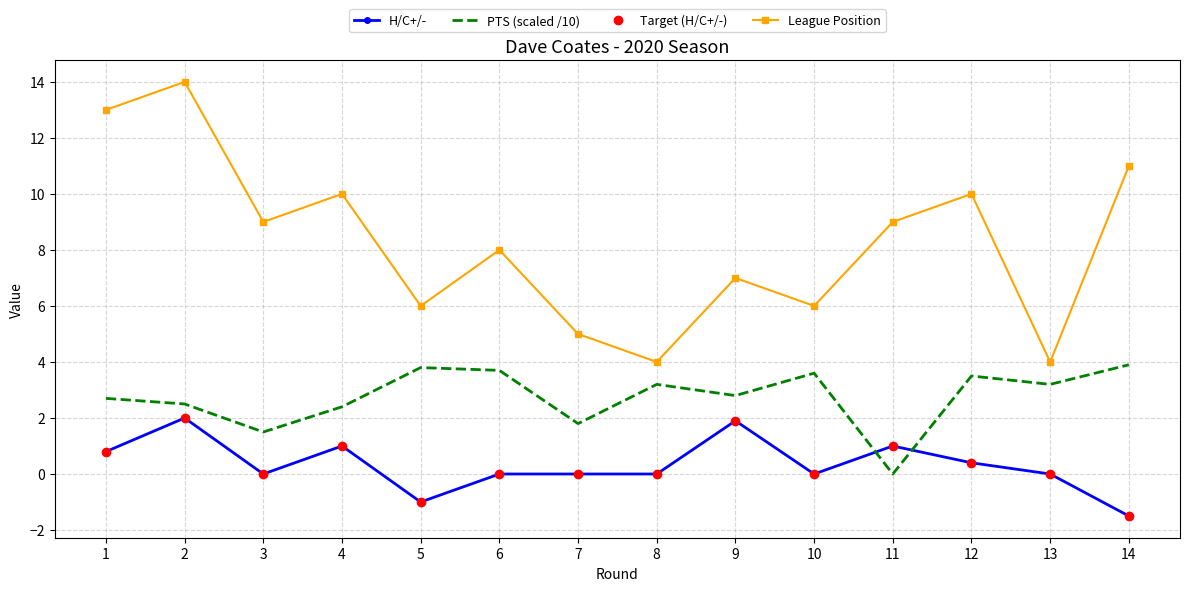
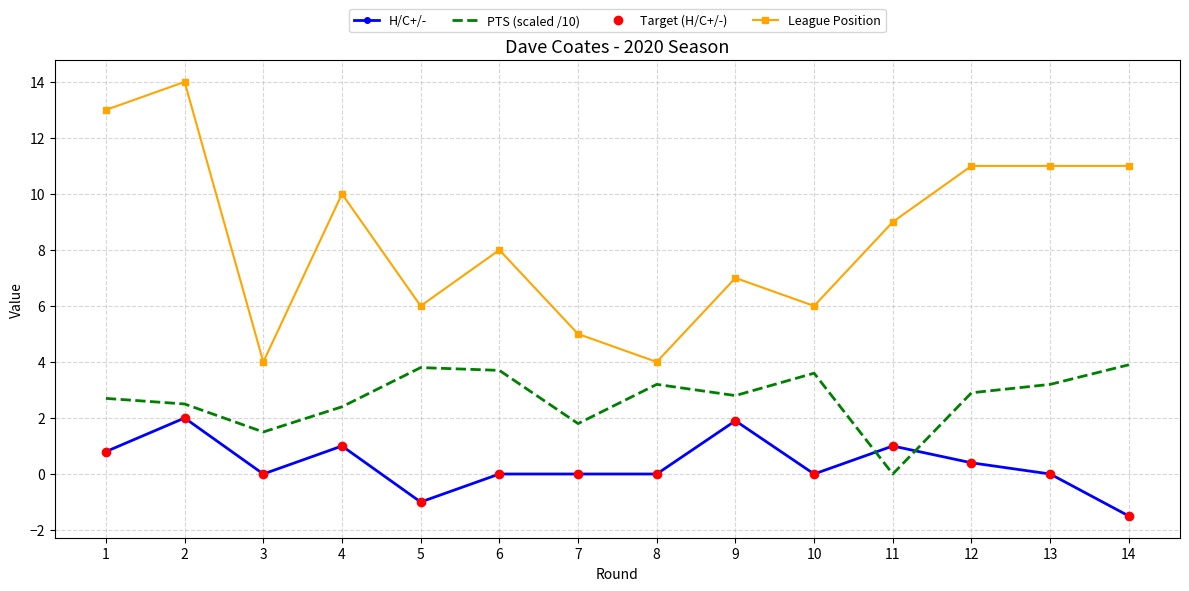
  {
    "Target (H/C+/-)": {
      "1": 0.8,
      "2": 2.0,
      "3": 0.0,
      "4": 1.0,
      "5": -1.0,
      "6": 0.0,
      "7": 0.0,
      "8": 0.0,
      "9": 1.9,
      "10": 0.0,
      "11": 1.0,
      "12": 0.4,
      "13": 0.0,
      "14": -1.5
    },
    "PTS (scaled /10)": {
      "1": 2.7,
      "2": 2.5,
      "3": 1.5,
      "4": 2.4,
      "5": 3.8,
      "6": 3.7,
      "7": 1.8,
      "8": 3.2,
      "9": 2.8,
      "10": 3.6,
      "11": 0.0,
-     "12": 3.5,
+     "12": 2.9,
      "13": 3.2,
      "14": 3.9
    },
    "League Position": {
      "1": 13,
      "2": 14,
-     "3": 9,
+     "3": 4,
      "4": 10,
      "5": 6,
      "6": 8,
      "7": 5,
      "8": 4,
      "9": 7,
      "10": 6,
      "11": 9,
-     "12": 10,
-     "13": 4,
+     "12": 11,
+     "13": 11,
      "14": 11
    }
  }
